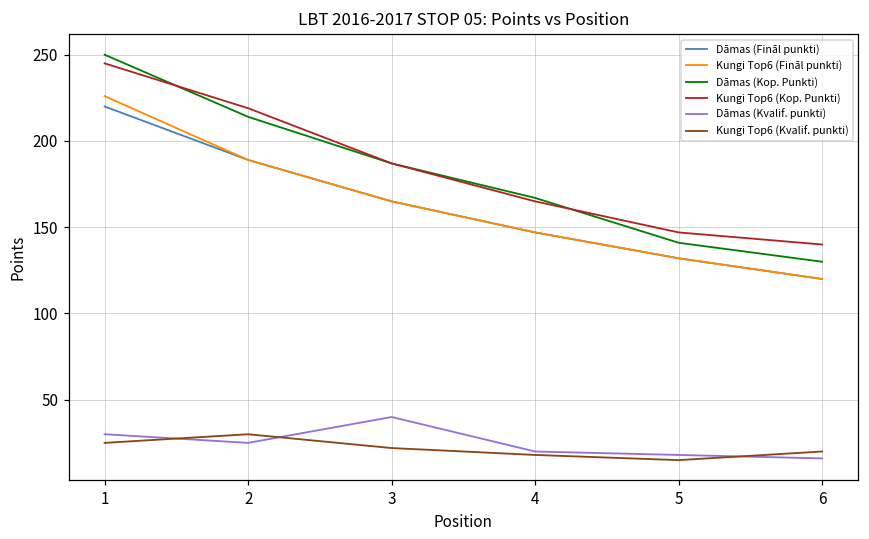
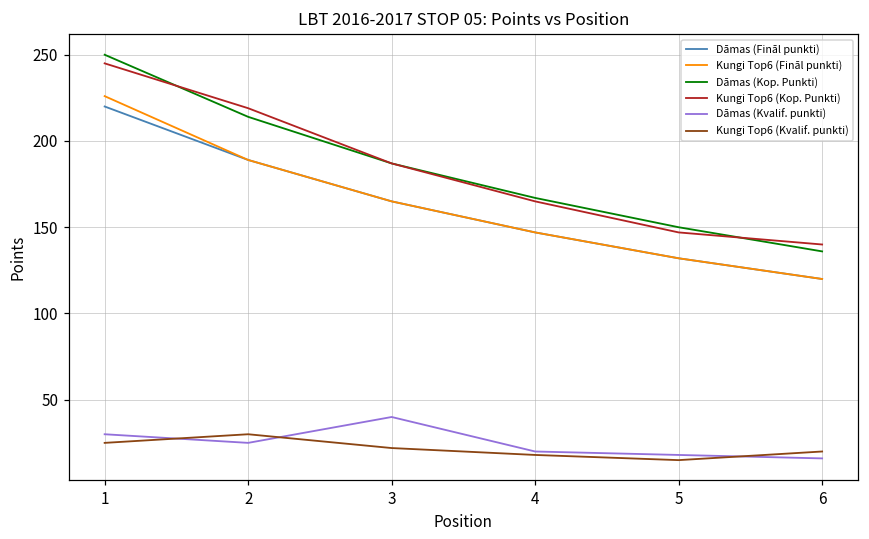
  {
    "Dāmas (Fināl punkti)": {
      "1": 220
    },
    "Kungi Top6 (Fināl punkti)": {
      "1": 226
    },
    "Dāmas (Kop. Punkti)": {
      "1": 250,
      "2": 214,
      "4": 167,
-     "5": 141,
-     "6": 130
+     "5": 150,
+     "6": 136
    },
    "Dāmas (Kvalif. punkti)": {
      "1": 30,
      "2": 25,
      "3": 40,
      "4": 20,
      "5": 18,
      "6": 16
    }
  }
